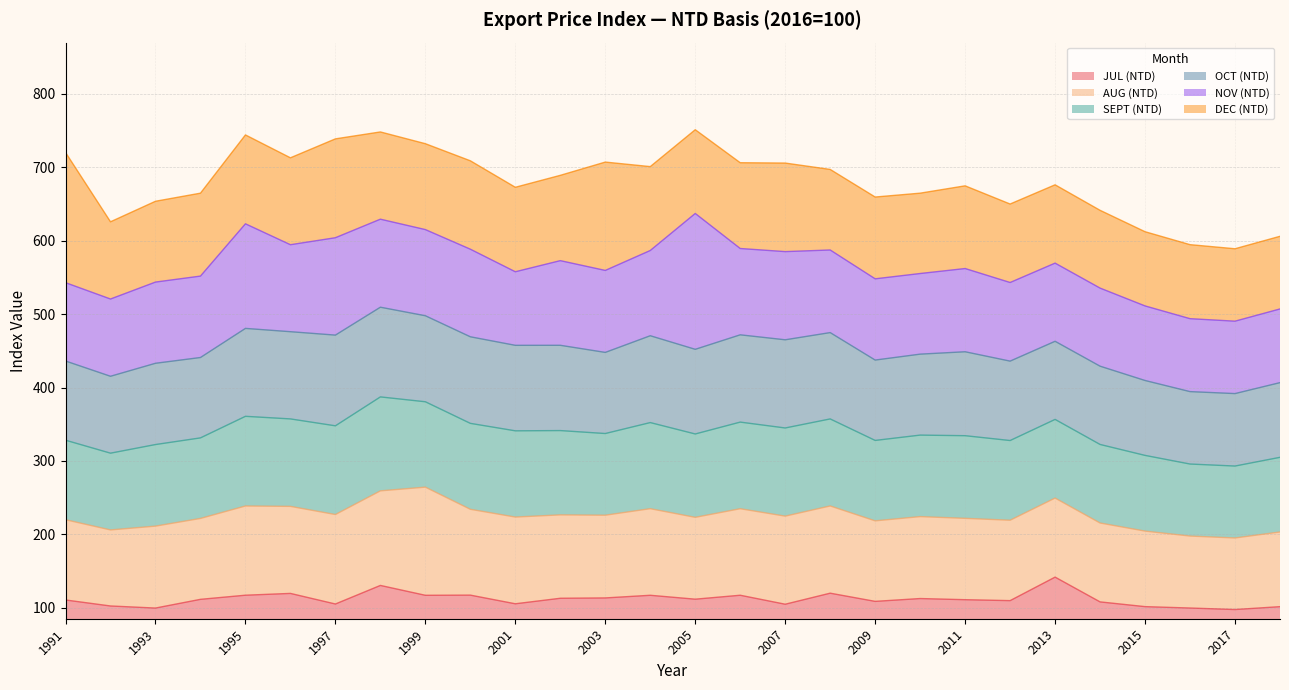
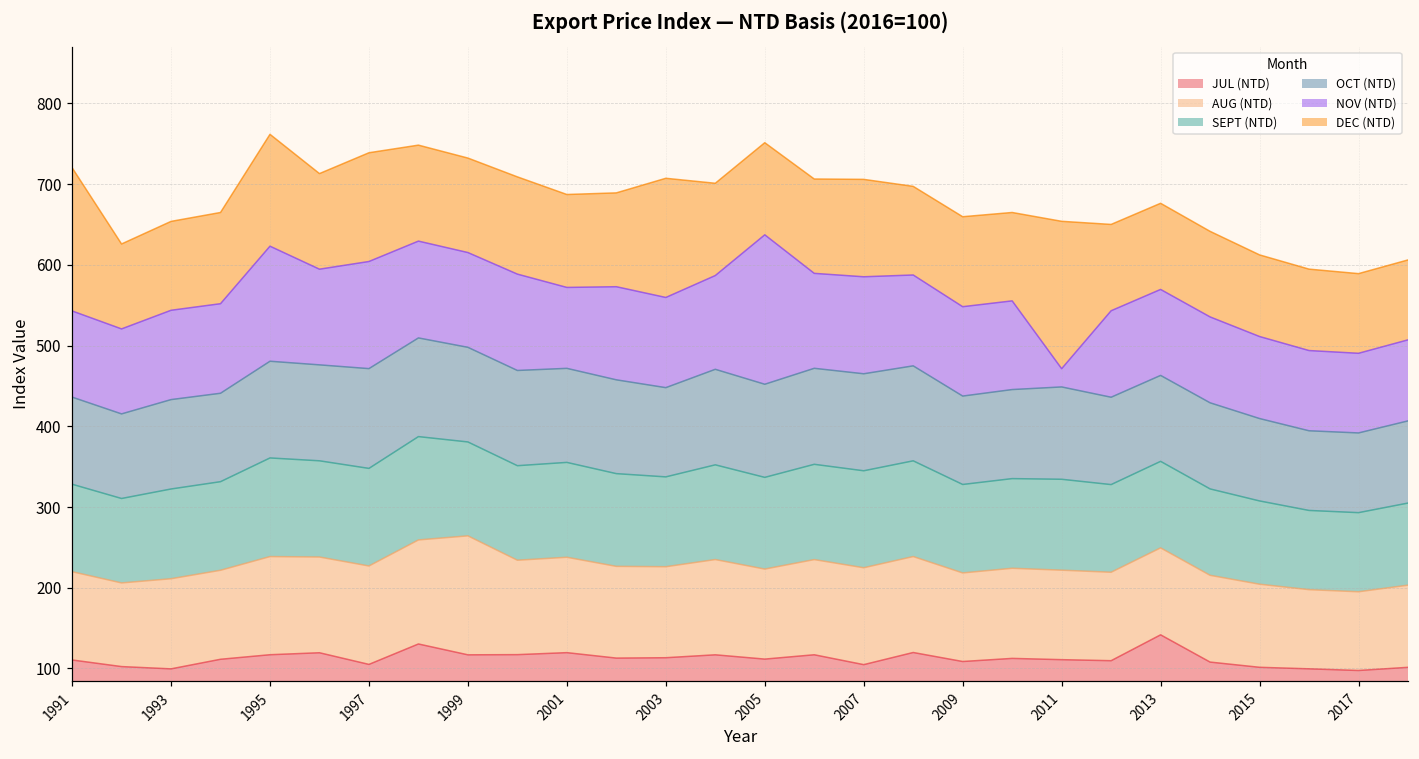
  {
    "JUL (NTD)": {
      "1991": 110,
      "1993": 100,
      "1995": 120,
      "1997": 110,
      "1999": 120,
-     "2001": 110,
+     "2001": 120,
      "2003": 110,
      "2005": 110,
      "2007": 100,
      "2009": 110,
      "2011": 110,
      "2013": 140,
      "2015": 100,
      "2017": 100
    },
    "AUG (NTD)": {
      "1991": 110,
      "1993": 110,
      "1995": 120,
      "1997": 120,
      "1999": 150,
      "2001": 120,
      "2003": 110,
      "2005": 110,
      "2007": 120,
      "2009": 110,
      "2011": 110,
      "2013": 110,
      "2015": 100,
      "2017": 100
    },
    "NOV (NTD)": {
      "1991": 110,
      "1993": 110,
      "1995": 140,
      "1997": 130,
      "1999": 120,
      "2001": 100,
      "2003": 110,
      "2005": 190,
      "2007": 120,
      "2009": 110,
-     "2011": 110,
+     "2011": 20,
      "2013": 110,
      "2015": 100,
      "2017": 100
    },
    "DEC (NTD)": {
      "1991": 180,
      "1993": 110,
-     "1995": 120,
+     "1995": 140,
      "1997": 130,
      "1999": 120,
      "2001": 120,
      "2003": 150,
      "2005": 110,
      "2007": 120,
      "2009": 110,
-     "2011": 110,
+     "2011": 180,
      "2013": 110,
      "2015": 100,
      "2017": 100
    }
  }
